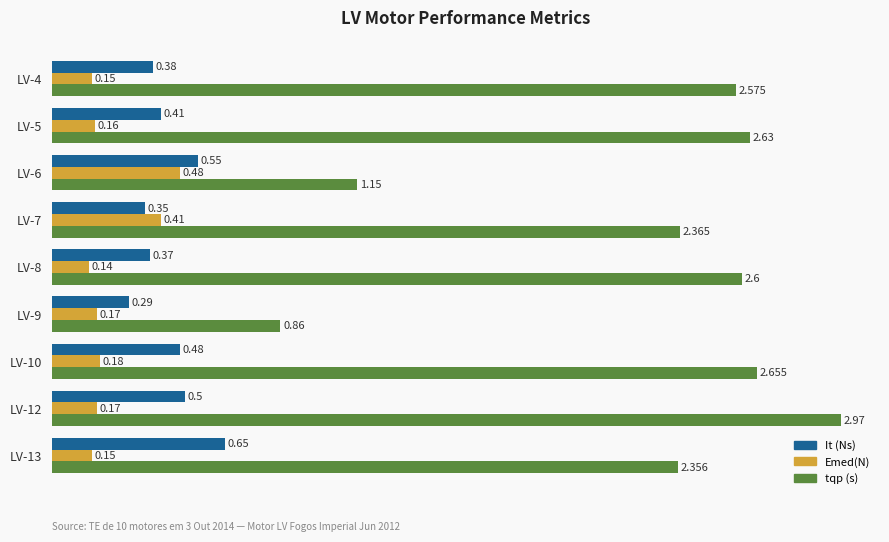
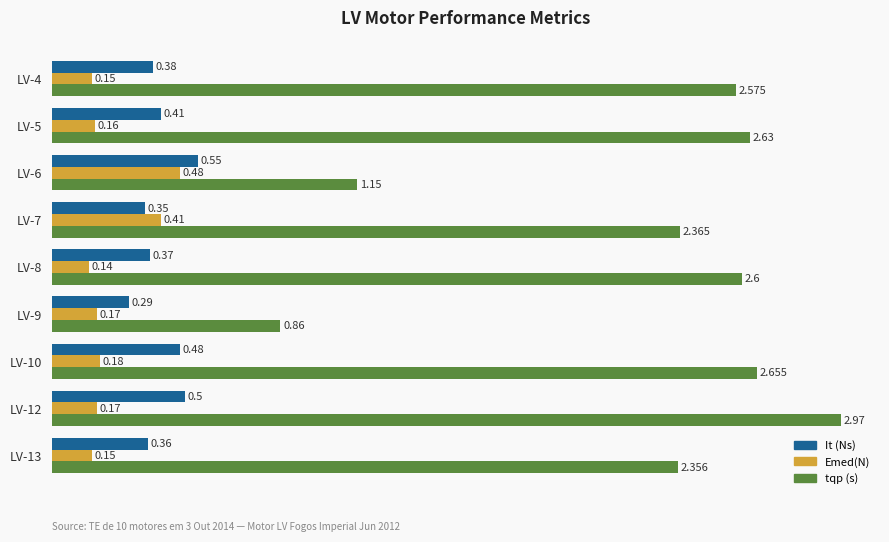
  {
    "It (Ns)": {
      "LV-4": 0.38,
      "LV-5": 0.41,
      "LV-6": 0.55,
      "LV-7": 0.35,
      "LV-8": 0.37,
      "LV-9": 0.29,
      "LV-10": 0.48,
      "LV-12": 0.5,
-     "LV-13": 0.65
+     "LV-13": 0.36
    },
    "Emed(N)": {
      "LV-4": 0.15,
      "LV-5": 0.16,
      "LV-6": 0.48,
      "LV-7": 0.41,
      "LV-8": 0.14,
      "LV-9": 0.17,
      "LV-10": 0.18,
      "LV-12": 0.17,
      "LV-13": 0.15
    },
    "tqp (s)": {
      "LV-4": 2.575,
      "LV-5": 2.63,
      "LV-6": 1.15,
      "LV-7": 2.365,
      "LV-8": 2.6,
      "LV-9": 0.86,
      "LV-10": 2.655,
      "LV-12": 2.97,
      "LV-13": 2.356
    }
  }
